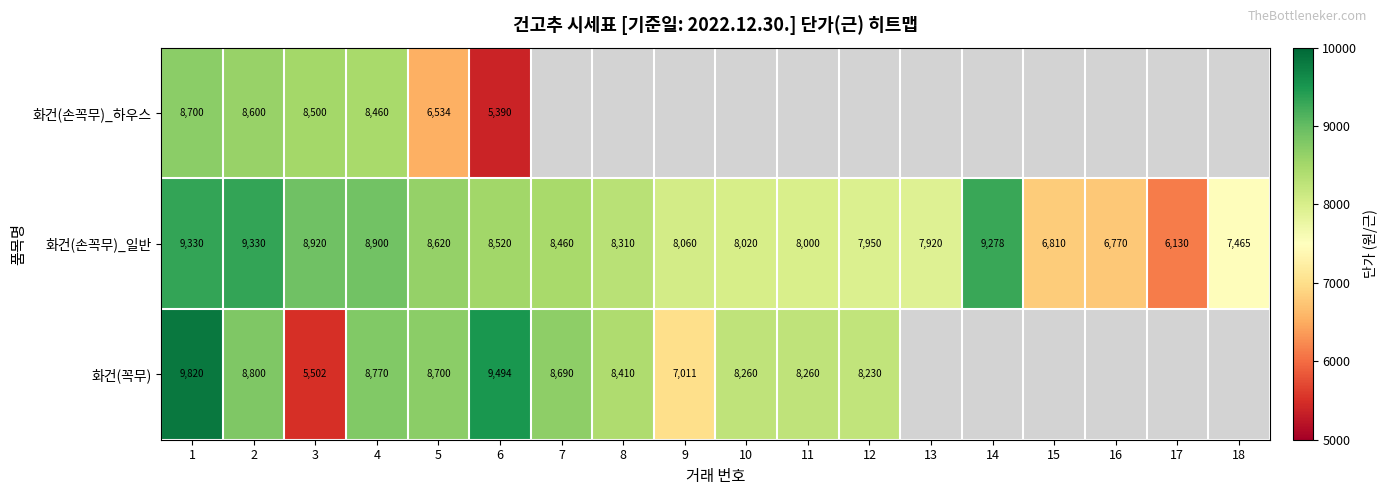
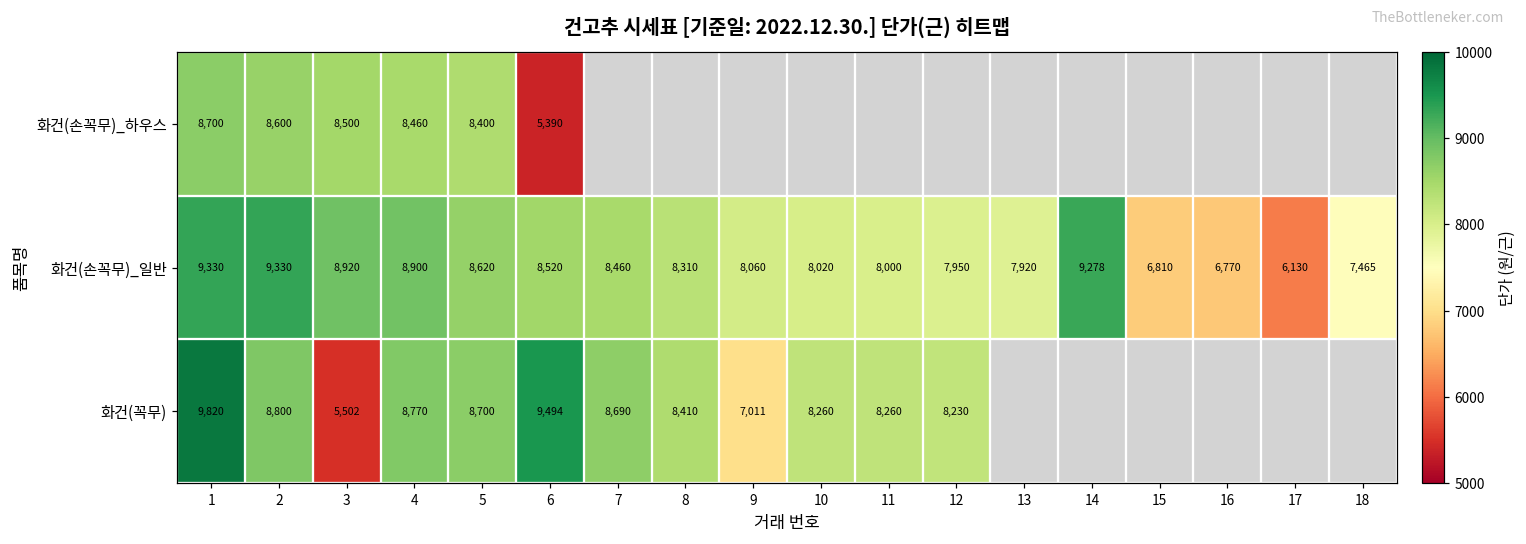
  {
    "화건(손꼭무)_하우스": {
      "1": "8,700",
      "2": "8,600",
      "3": "8,500",
      "4": "8,460",
-     "5": "6,534",
+     "5": "8,400",
      "6": "5,390"
    },
    "화건(손꼭무)_일반": {
      "1": "9,330",
      "2": "9,330",
      "3": "8,920",
      "4": "8,900",
      "5": "8,620",
      "6": "8,520",
      "7": "8,460",
      "8": "8,310",
      "9": "8,060",
      "10": "8,020",
      "11": "8,000",
      "12": "7,950",
      "13": "7,920",
      "14": "9,278",
      "15": "6,810",
      "16": "6,770",
      "17": "6,130",
      "18": "7,465"
    },
    "화건(꼭무)": {
      "1": "9,820",
      "2": "8,800",
      "3": "5,502",
      "4": "8,770",
      "5": "8,700",
      "6": "9,494",
      "7": "8,690",
      "8": "8,410",
      "9": "7,011",
      "10": "8,260",
      "11": "8,260",
      "12": "8,230"
    }
  }
